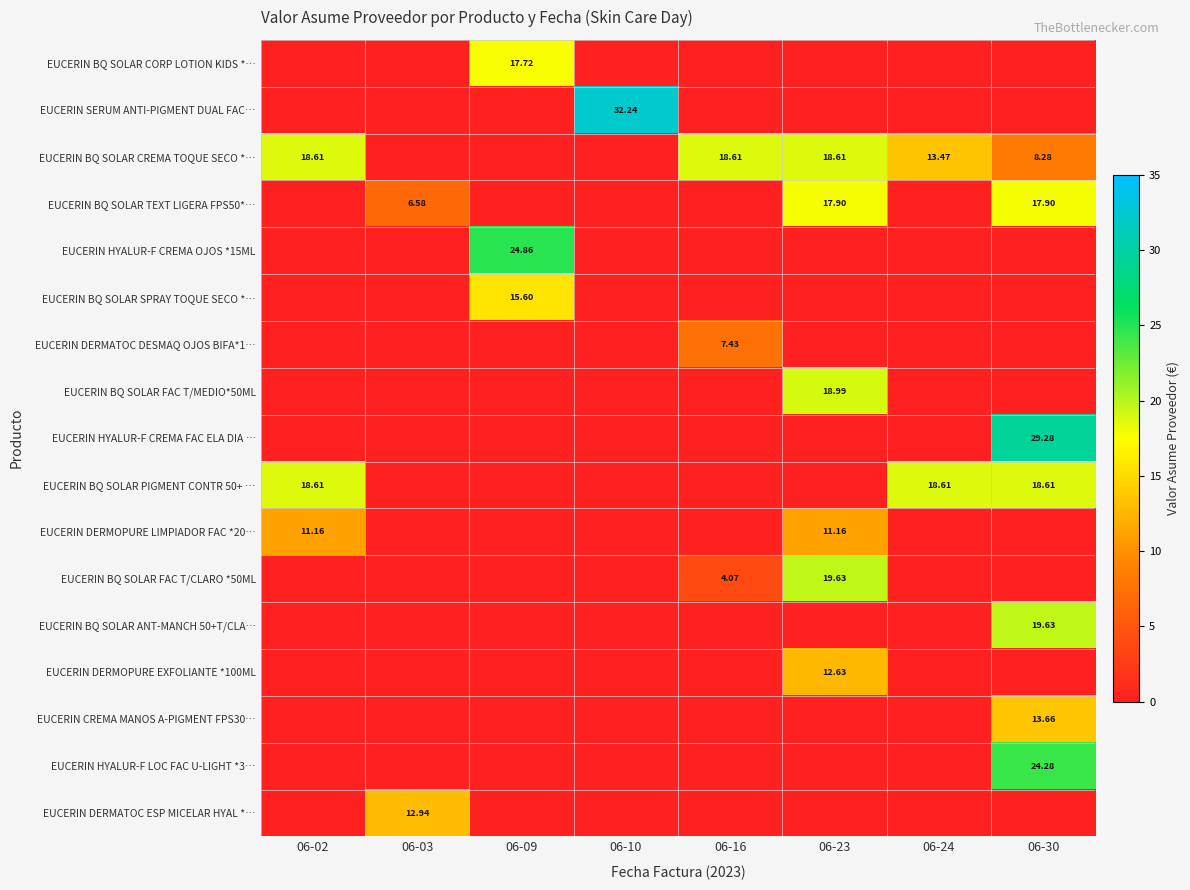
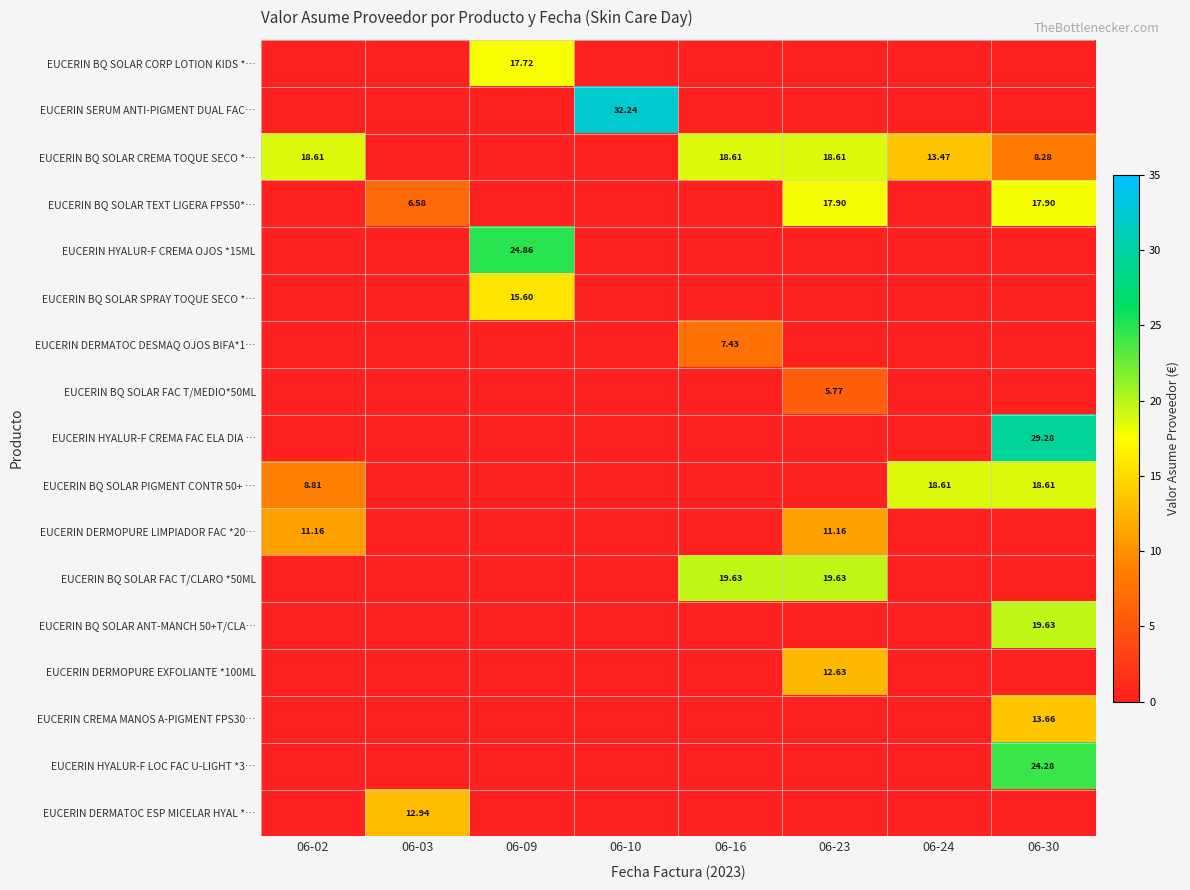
  {
    "EUCERIN BQ SOLAR CORP LOTION KIDS *…": {
      "06-09": 17.72
    },
    "EUCERIN SERUM ANTI-PIGMENT DUAL FAC…": {
      "06-10": 32.24
    },
    "EUCERIN BQ SOLAR CREMA TOQUE SECO *…": {
      "06-02": 18.61,
      "06-16": 18.61,
      "06-23": 18.61,
      "06-24": 13.47,
      "06-30": 8.28
    },
    "EUCERIN BQ SOLAR TEXT LIGERA FPS50*…": {
      "06-03": 6.58,
      "06-23": 17.90,
      "06-30": 17.90
    },
    "EUCERIN HYALUR-F CREMA OJOS *15ML": {
      "06-09": 24.86
    },
    "EUCERIN BQ SOLAR SPRAY TOQUE SECO *…": {
      "06-09": 15.60
    },
    "EUCERIN DERMATOC DESMAQ OJOS BIFA*1…": {
      "06-16": 7.43
    },
    "EUCERIN BQ SOLAR FAC T/MEDIO*50ML": {
-     "06-23": 18.99
+     "06-23": 5.77
    },
    "EUCERIN HYALUR-F CREMA FAC ELA DIA …": {
      "06-30": 29.28
    },
    "EUCERIN BQ SOLAR PIGMENT CONTR 50+ …": {
-     "06-02": 18.61,
+     "06-02": 8.81,
      "06-24": 18.61,
      "06-30": 18.61
    },
    "EUCERIN DERMOPURE LIMPIADOR FAC *20…": {
      "06-02": 11.16,
      "06-23": 11.16
    },
    "EUCERIN BQ SOLAR FAC T/CLARO *50ML": {
-     "06-16": 4.07,
+     "06-16": 19.63,
      "06-23": 19.63
    },
    "EUCERIN BQ SOLAR ANT-MANCH 50+T/CLA…": {
      "06-30": 19.63
    },
    "EUCERIN DERMOPURE EXFOLIANTE *100ML": {
      "06-23": 12.63
    },
    "EUCERIN CREMA MANOS A-PIGMENT FPS30…": {
      "06-30": 13.66
    },
    "EUCERIN HYALUR-F LOC FAC U-LIGHT *3…": {
      "06-30": 24.28
    },
    "EUCERIN DERMATOC ESP MICELAR HYAL *…": {
      "06-03": 12.94
    }
  }
